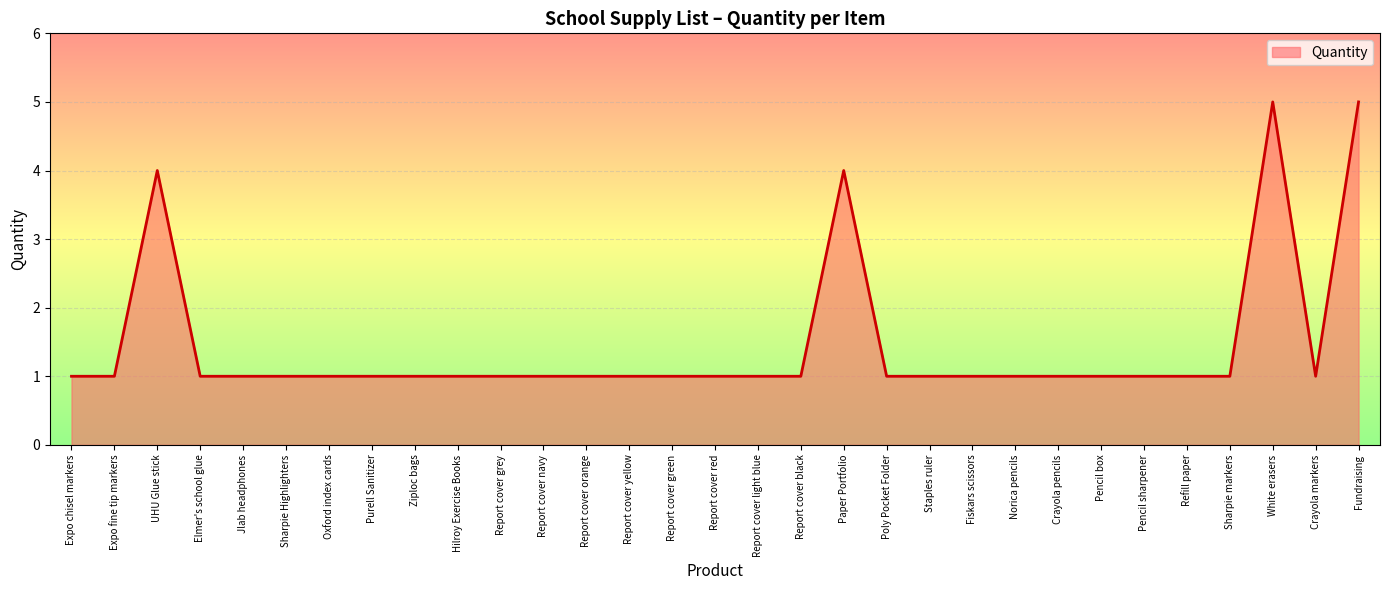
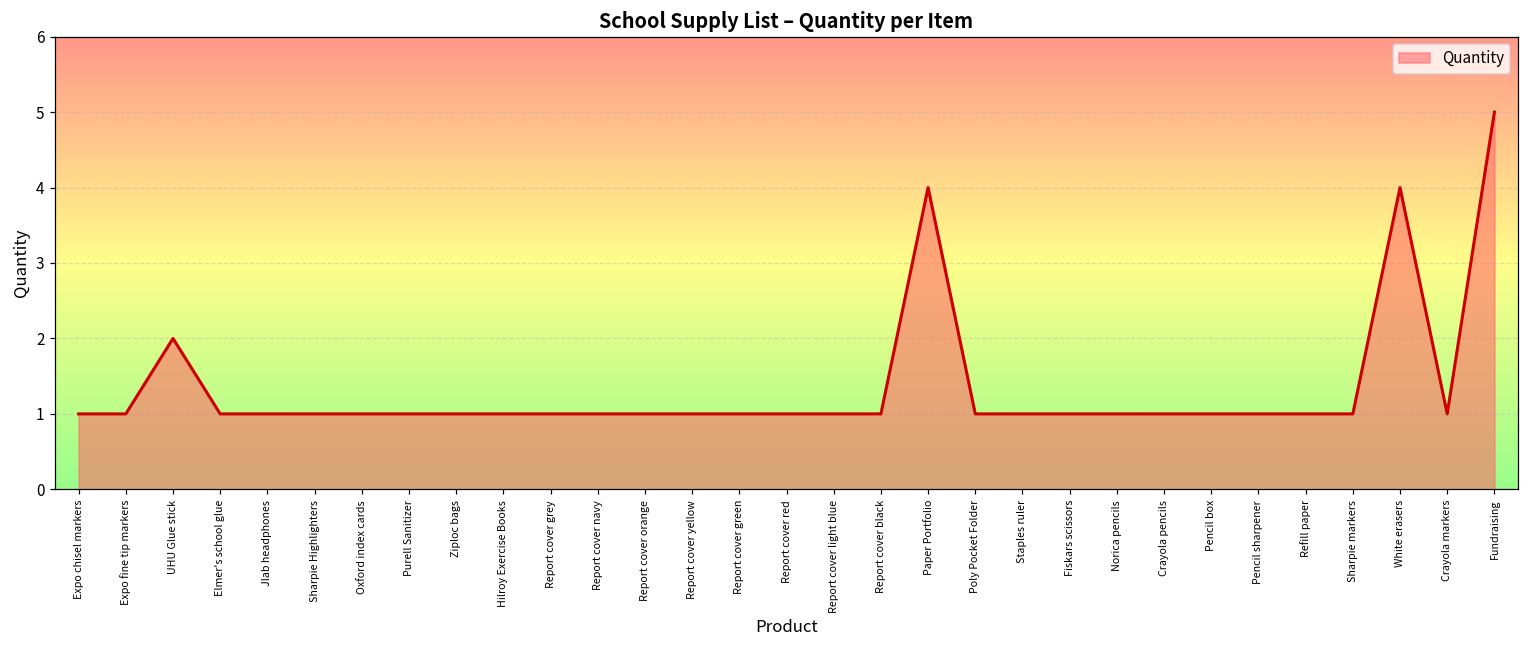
  {
    "Expo chisel markers": 1,
    "Expo fine tip markers": 1,
-   "UHU Glue stick": 4,
+   "UHU Glue stick": 2,
    "Elmer's school glue": 1,
    "Jlab headphones": 1,
    "Sharpie Highlighters": 1,
    "Oxford index cards": 1,
    "Purell Sanitizer": 1,
    "Ziploc bags": 1,
    "Hilroy Exercise Books": 1,
    "Report cover grey": 1,
    "Report cover navy": 1,
    "Report cover orange": 1,
    "Report cover yellow": 1,
    "Report cover green": 1,
    "Report cover red": 1,
    "Report cover light blue": 1,
    "Report cover black": 1,
    "Paper Portfolio": 4,
    "Poly Pocket Folder": 1,
    "Staples ruler": 1,
    "Fiskars scissors": 1,
    "Norica pencils": 1,
    "Crayola pencils": 1,
    "Pencil box": 1,
    "Pencil sharpener": 1,
    "Refill paper": 1,
    "Sharpie markers": 1,
-   "White erasers": 5,
+   "White erasers": 4,
    "Crayola markers": 1,
    "Fundraising": 5
  }
